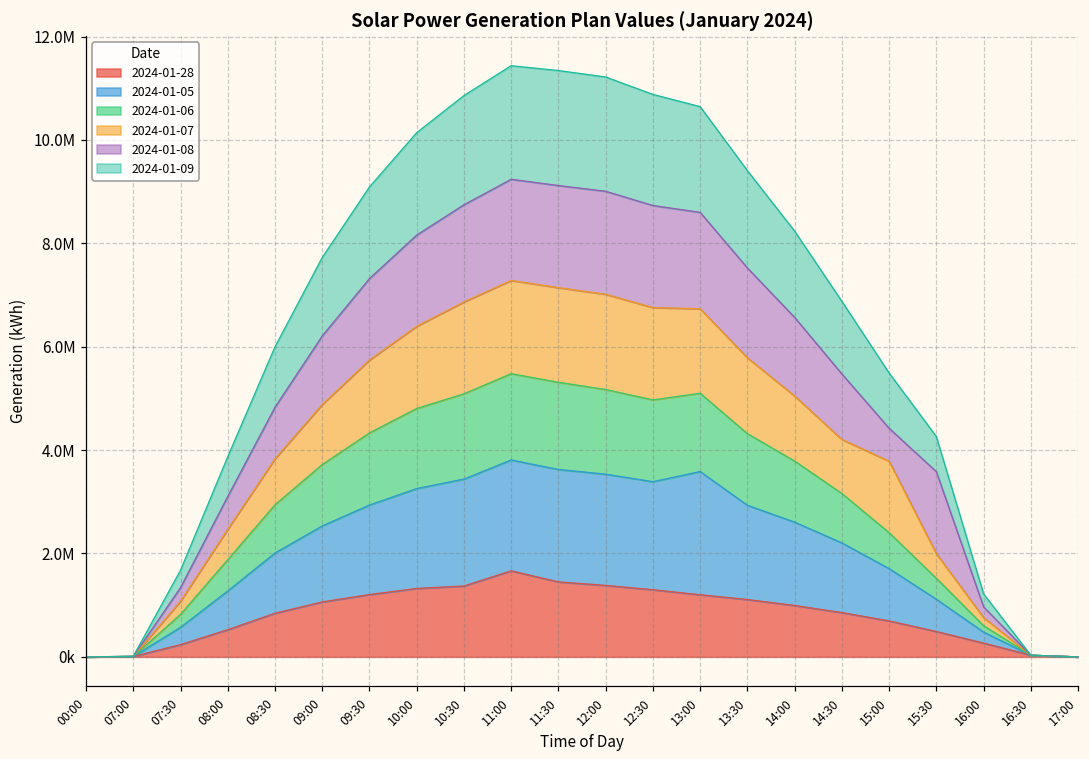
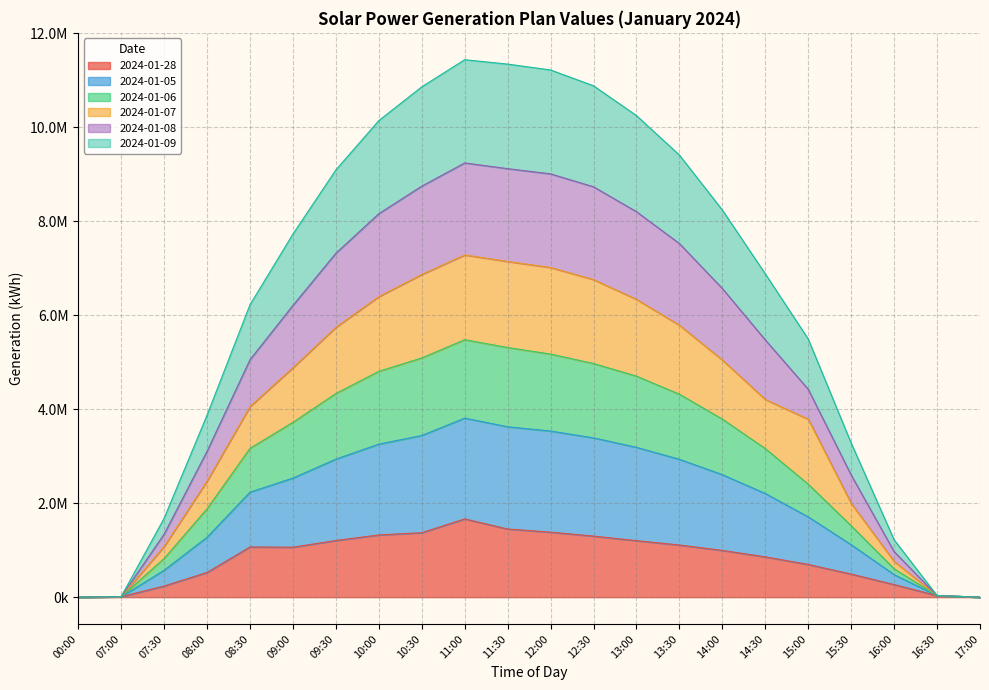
  {
    "2024-01-28": {
      "07:30": 200000,
      "08:00": 500000,
-     "08:30": 800000,
+     "08:30": 1100000,
      "09:00": 1100000,
      "09:30": 1200000,
      "10:00": 1300000,
      "10:30": 1400000,
      "11:00": 1700000,
      "11:30": 1500000,
      "12:00": 1400000,
      "12:30": 1300000,
      "13:00": 1200000,
      "13:30": 1100000,
      "14:00": 1000000,
      "14:30": 900000,
      "15:00": 700000,
      "15:30": 500000,
      "16:00": 300000
    },
    "2024-01-05": {
      "07:30": 300000,
      "08:00": 700000,
      "08:30": 1200000,
      "09:00": 1500000,
      "09:30": 1700000,
      "10:00": 1900000,
      "10:30": 2100000,
      "11:00": 2100000,
      "11:30": 2200000,
      "12:00": 2200000,
      "12:30": 2100000,
-     "13:00": 2400000,
+     "13:00": 2000000,
      "13:30": 1800000,
      "14:00": 1600000,
      "14:30": 1300000,
      "15:00": 1000000,
      "15:30": 600000,
      "16:00": 200000
    },
    "2024-01-07": {
      "07:30": 300000,
      "08:00": 600000,
      "08:30": 900000,
      "09:00": 1200000,
      "09:30": 1400000,
      "10:00": 1600000,
      "10:30": 1800000,
      "11:00": 1800000,
      "11:30": 1800000,
      "12:00": 1800000,
      "12:30": 1800000,
      "13:00": 1600000,
      "13:30": 1500000,
      "14:00": 1300000,
      "14:30": 1000000,
      "15:00": 1400000,
      "15:30": 500000,
      "16:00": 200000
    },
    "2024-01-08": {
      "07:30": 300000,
      "08:00": 600000,
      "08:30": 1000000,
      "09:00": 1300000,
      "09:30": 1600000,
      "10:00": 1800000,
      "10:30": 1900000,
      "11:00": 2000000,
      "11:30": 2000000,
      "12:00": 2000000,
      "12:30": 2000000,
      "13:00": 1900000,
      "13:30": 1700000,
      "14:00": 1500000,
      "14:30": 1300000,
      "15:00": 600000,
-     "15:30": 1600000,
+     "15:30": 600000,
      "16:00": 200000
    }
  }
